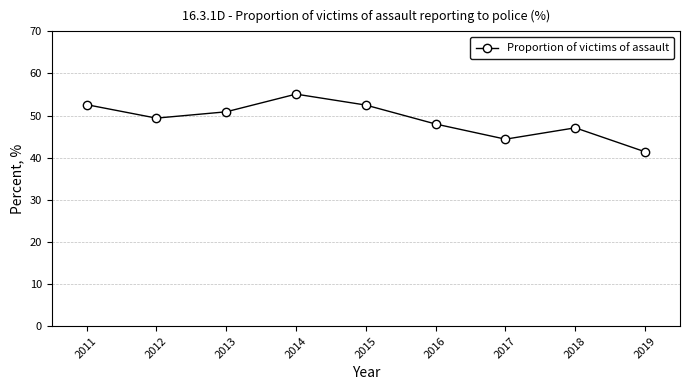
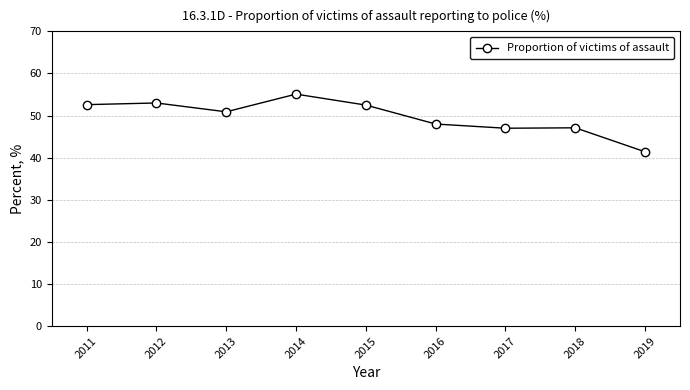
  {
    "2011": 53,
-   "2012": 49,
+   "2012": 53,
    "2013": 51,
    "2014": 55,
    "2015": 53,
    "2016": 48,
-   "2017": 44,
+   "2017": 47,
    "2018": 47,
    "2019": 41
  }
